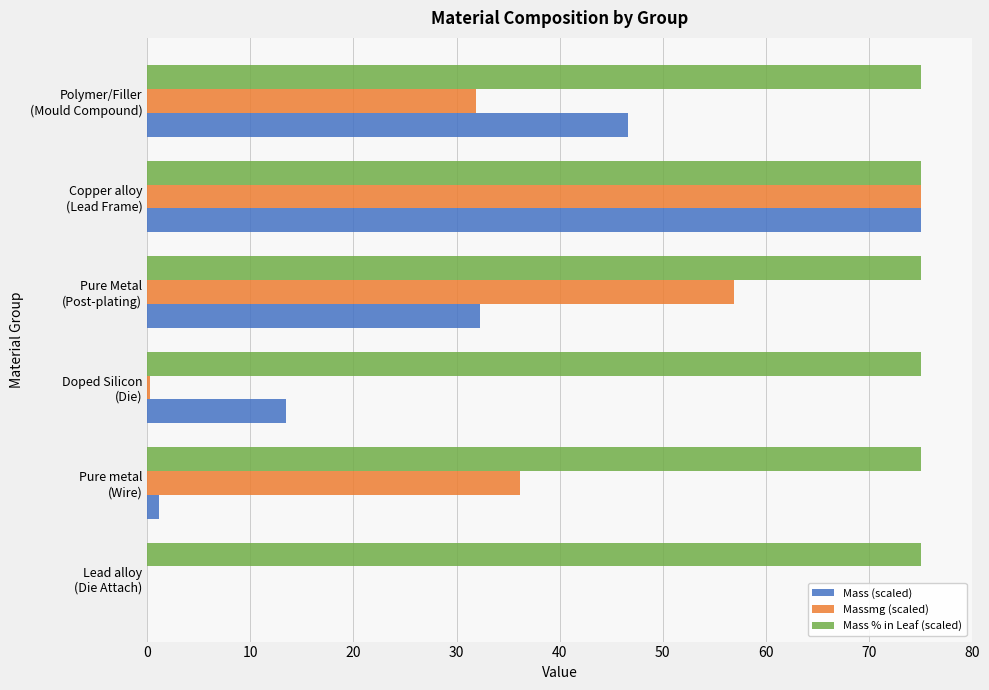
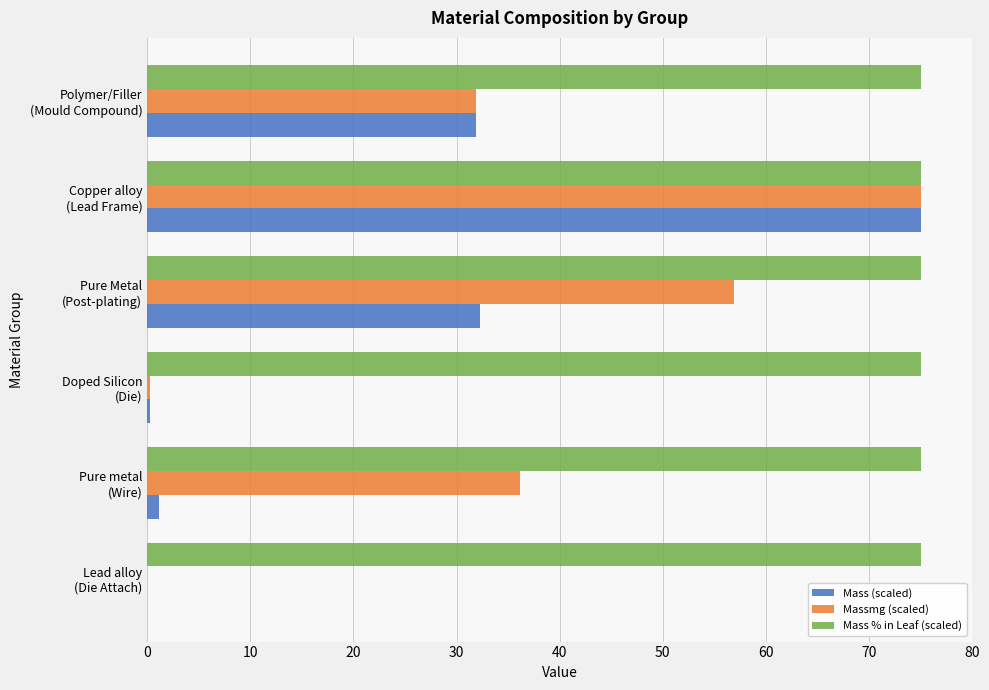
  {
    "Mass (scaled)": {
-     "Polymer/Filler (Mould Compound)": 46.6,
+     "Polymer/Filler (Mould Compound)": 31.9,
      "Copper alloy (Lead Frame)": 75.0,
      "Pure Metal (Post-plating)": 32.3,
-     "Doped Silicon (Die)": 13.4,
+     "Doped Silicon (Die)": 0.2,
      "Pure metal (Wire)": 1.1
    },
    "Massmg (scaled)": {
      "Polymer/Filler (Mould Compound)": 31.9,
      "Copper alloy (Lead Frame)": 75.0,
      "Pure Metal (Post-plating)": 56.9,
      "Doped Silicon (Die)": 0.2,
      "Pure metal (Wire)": 36.2
    },
    "Mass % in Leaf (scaled)": {
      "Polymer/Filler (Mould Compound)": 75.0,
      "Copper alloy (Lead Frame)": 75.0,
      "Pure Metal (Post-plating)": 75.0,
      "Doped Silicon (Die)": 75.0,
      "Pure metal (Wire)": 75.0,
      "Lead alloy (Die Attach)": 75.0
    }
  }
